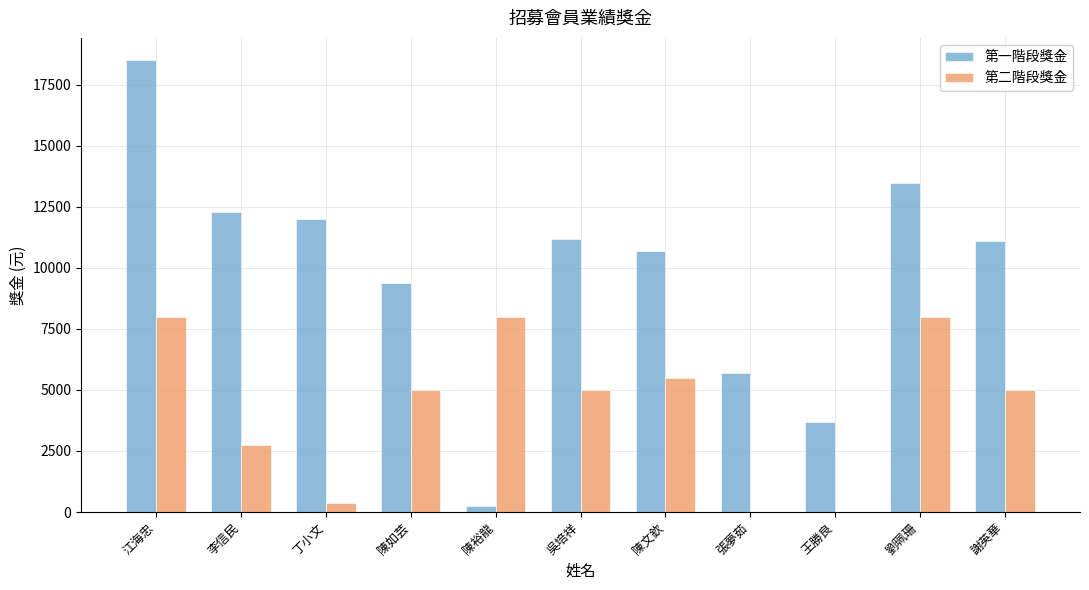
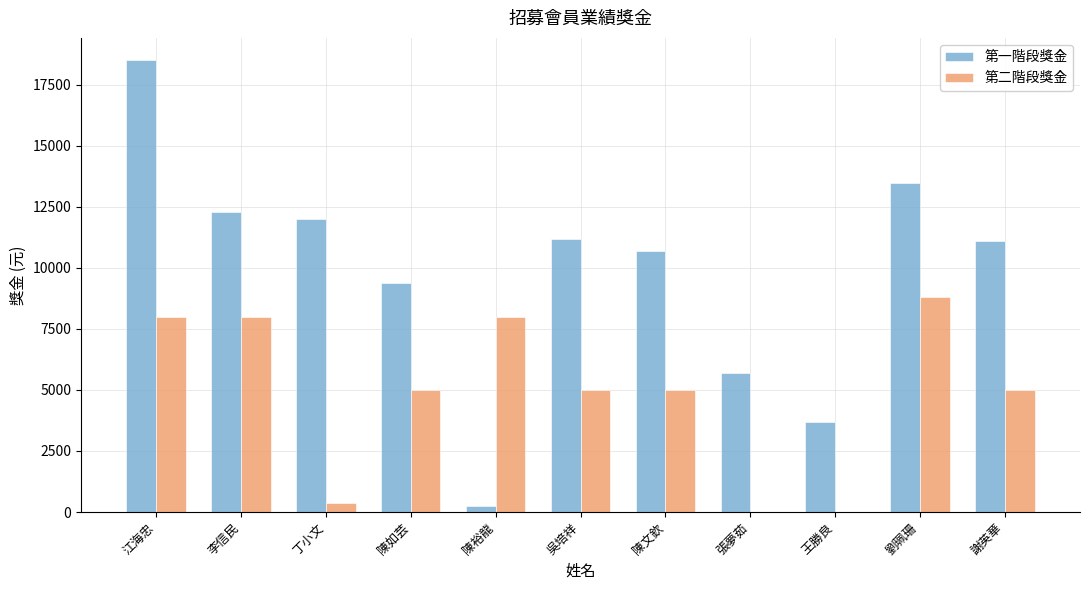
  {
    "第一階段獎金": {
      "江海忠": 18500,
      "李信民": 12300,
      "丁小文": 12000,
      "陳如芸": 9400,
      "陳裕龍": 200,
      "吳培祥": 11200,
      "陳文欽": 10700,
      "張夢茹": 5700,
      "王勝良": 3700,
      "劉珮珊": 13500,
      "謝英華": 11100
    },
    "第二階段獎金": {
      "江海忠": 8000,
-     "李信民": 2800,
+     "李信民": 8000,
      "丁小文": 400,
      "陳如芸": 5000,
      "陳裕龍": 8000,
      "吳培祥": 5000,
-     "陳文欽": 5500,
+     "陳文欽": 5000,
      "張夢茹": 0,
      "王勝良": 0,
-     "劉珮珊": 8000,
+     "劉珮珊": 8800,
      "謝英華": 5000
    }
  }
